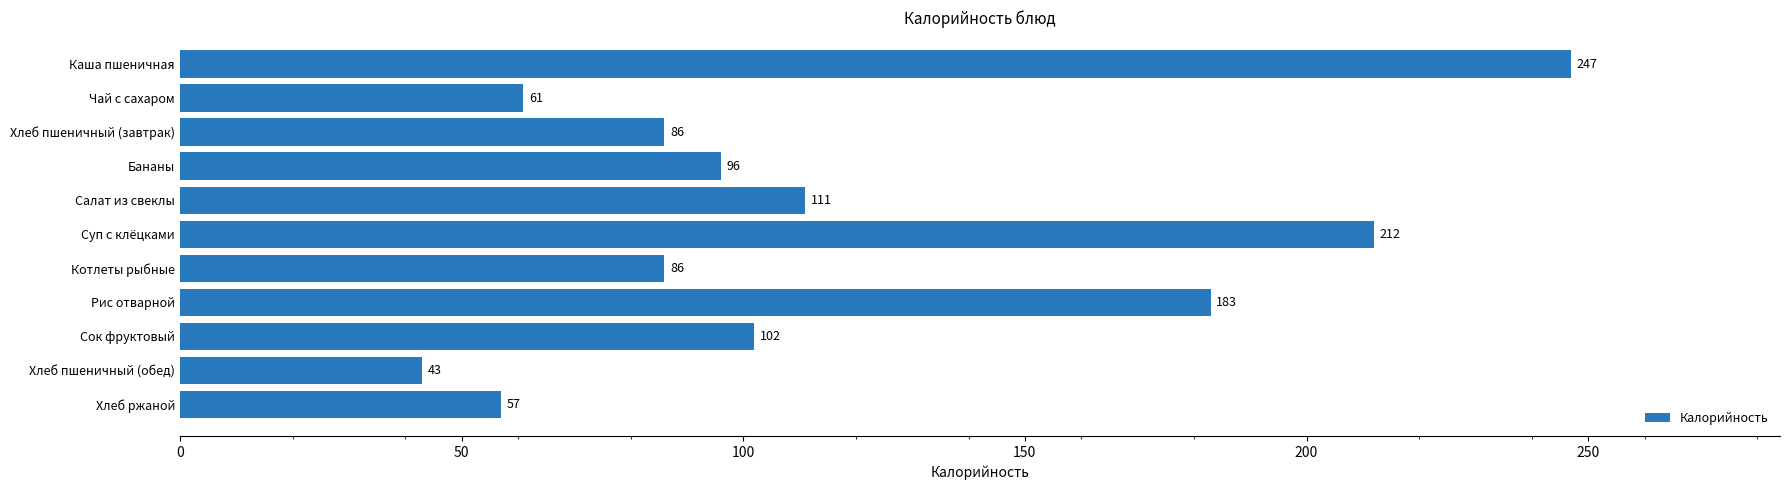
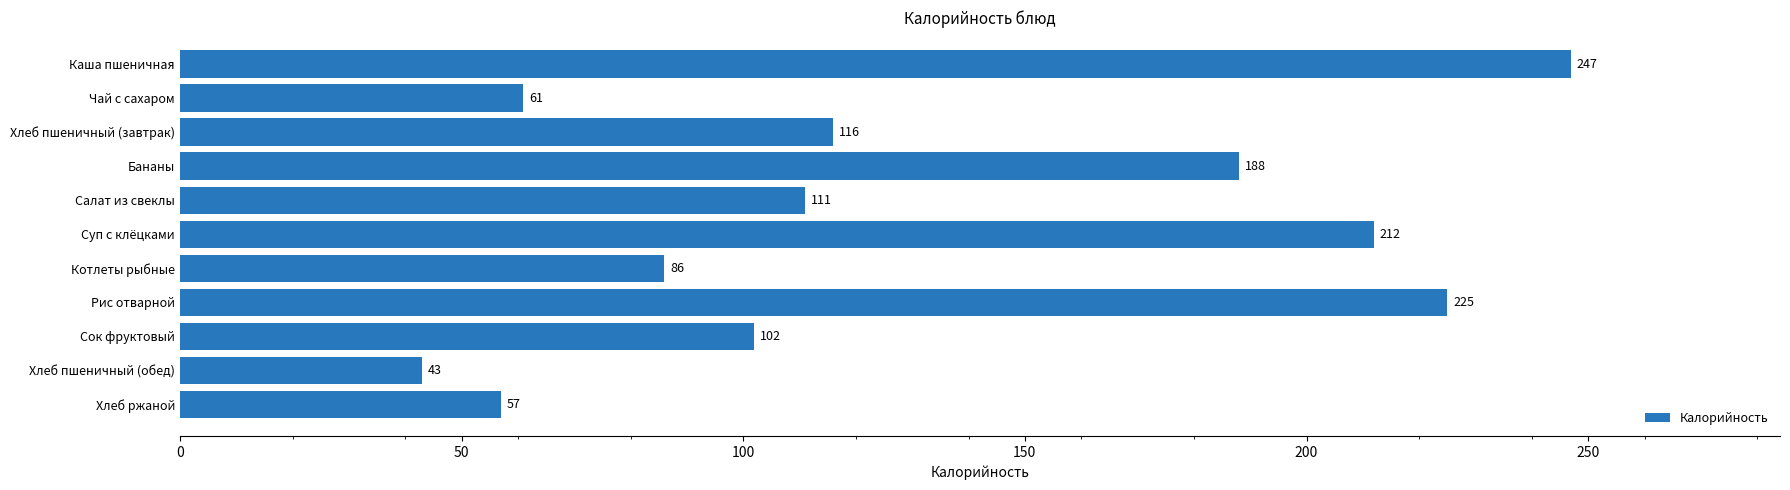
  {
    "Каша пшеничная": 247,
    "Чай с сахаром": 61,
-   "Хлеб пшеничный (завтрак)": 86,
-   "Бананы": 96,
+   "Хлеб пшеничный (завтрак)": 116,
+   "Бананы": 188,
    "Салат из свеклы": 111,
    "Суп с клёцками": 212,
    "Котлеты рыбные": 86,
-   "Рис отварной": 183,
+   "Рис отварной": 225,
    "Сок фруктовый": 102,
    "Хлеб пшеничный (обед)": 43,
    "Хлеб ржаной": 57
  }
